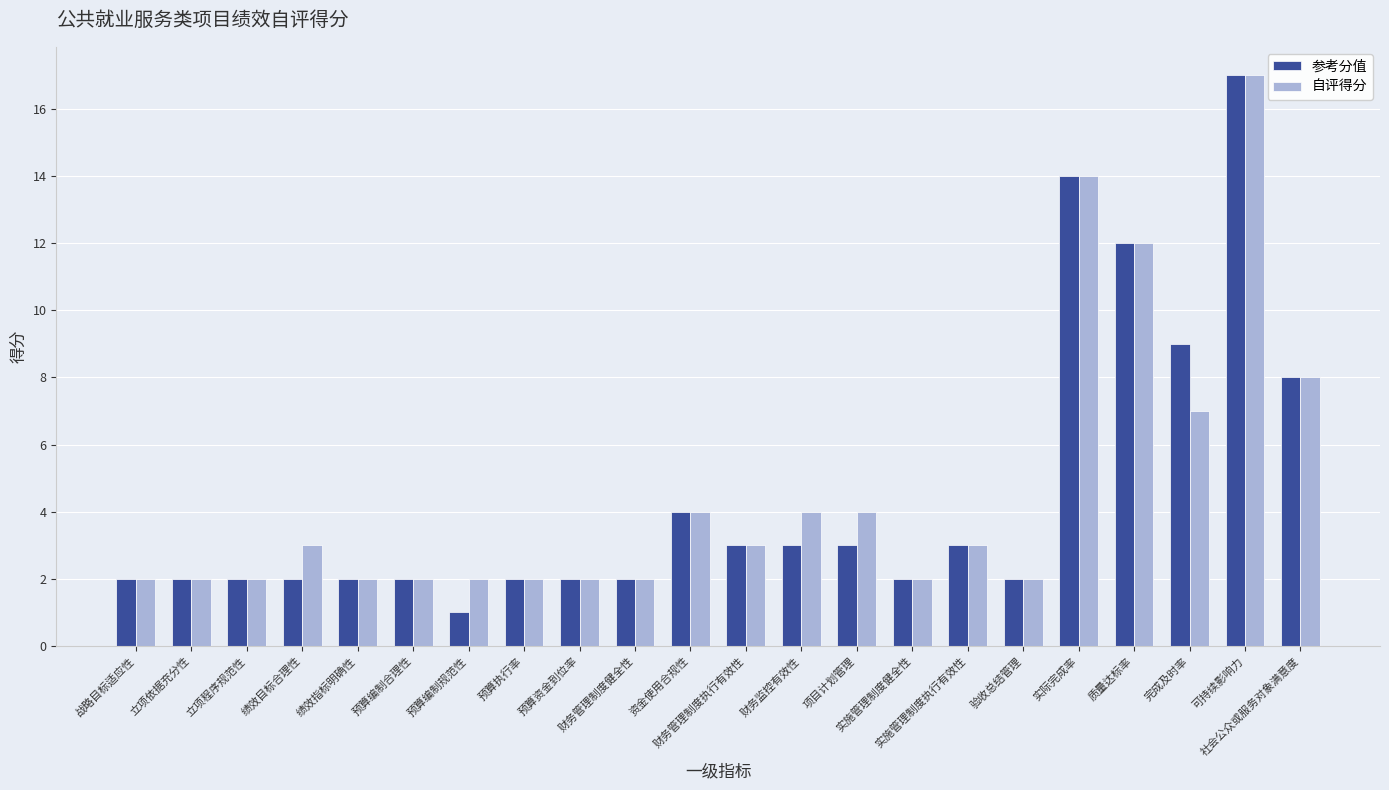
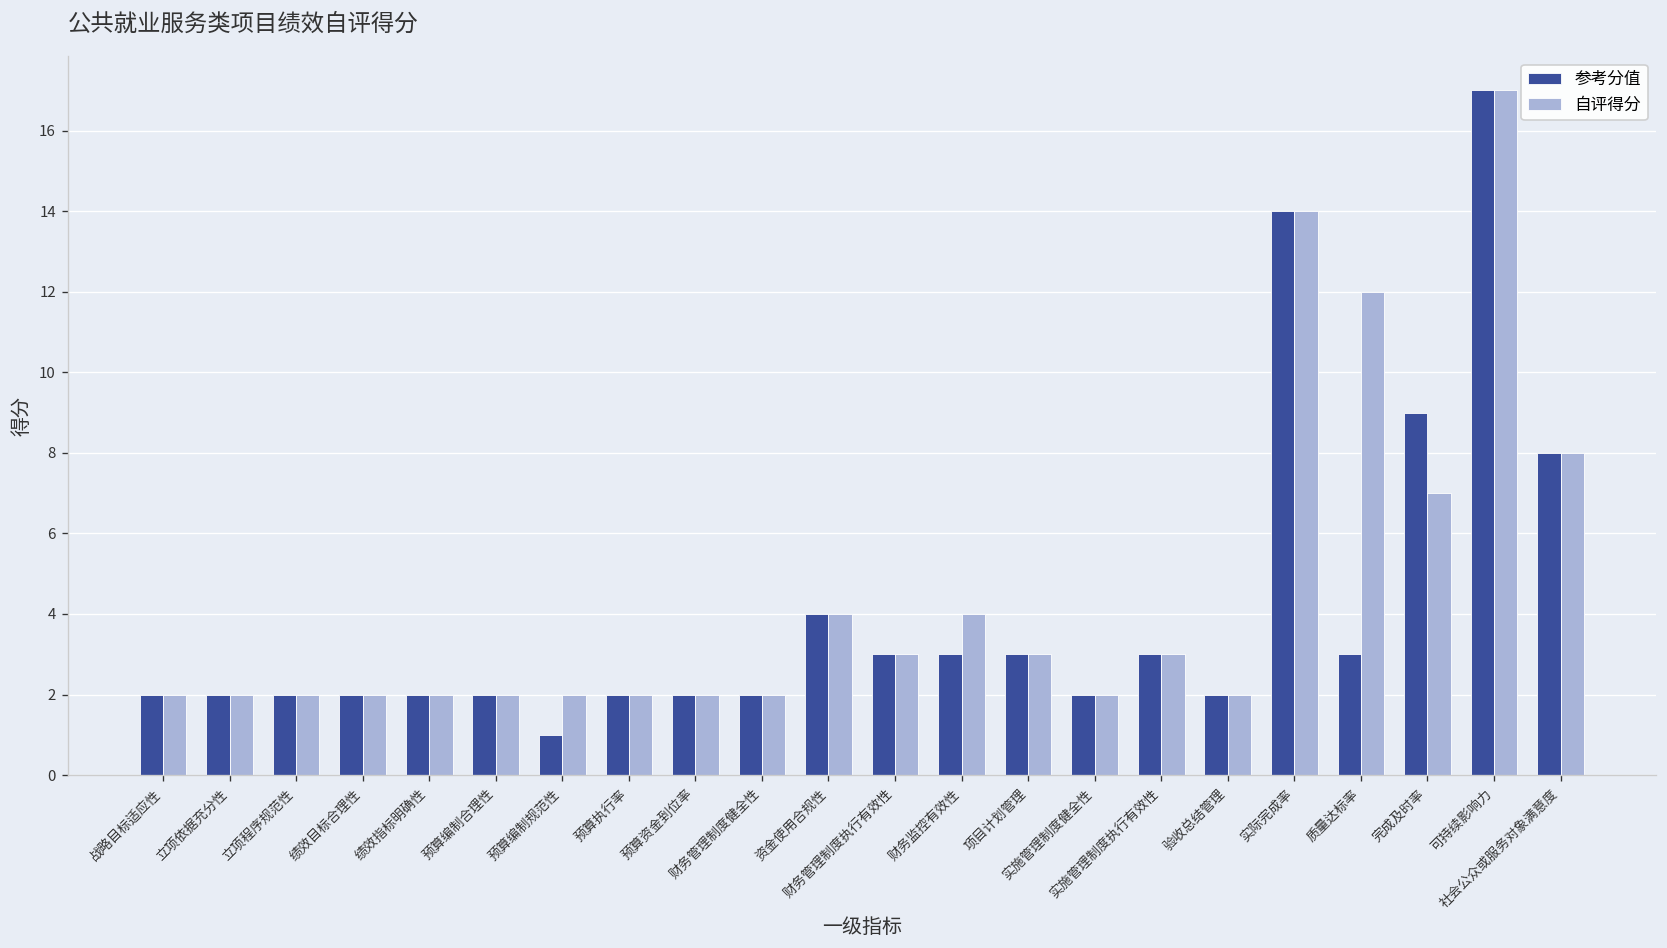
  {
    "参考分值": {
      "战略目标适应性": 2,
      "立项依据充分性": 2,
      "立项程序规范性": 2,
      "绩效目标合理性": 2,
      "绩效指标明确性": 2,
      "预算编制合理性": 2,
      "预算编制规范性": 1,
      "预算执行率": 2,
      "预算资金到位率": 2,
      "财务管理制度健全性": 2,
      "资金使用合规性": 4,
      "财务管理制度执行有效性": 3,
      "财务监控有效性": 3,
      "项目计划管理": 3,
      "实施管理制度健全性": 2,
      "实施管理制度执行有效性": 3,
      "验收总结管理": 2,
      "实际完成率": 14,
-     "质量达标率": 12,
+     "质量达标率": 3,
      "完成及时率": 9,
      "可持续影响力": 17,
      "社会公众或服务对象满意度": 8
    },
    "自评得分": {
      "战略目标适应性": 2,
      "立项依据充分性": 2,
      "立项程序规范性": 2,
-     "绩效目标合理性": 3,
+     "绩效目标合理性": 2,
      "绩效指标明确性": 2,
      "预算编制合理性": 2,
      "预算编制规范性": 2,
      "预算执行率": 2,
      "预算资金到位率": 2,
      "财务管理制度健全性": 2,
      "资金使用合规性": 4,
      "财务管理制度执行有效性": 3,
      "财务监控有效性": 4,
-     "项目计划管理": 4,
+     "项目计划管理": 3,
      "实施管理制度健全性": 2,
      "实施管理制度执行有效性": 3,
      "验收总结管理": 2,
      "实际完成率": 14,
      "质量达标率": 12,
      "完成及时率": 7,
      "可持续影响力": 17,
      "社会公众或服务对象满意度": 8
    }
  }
